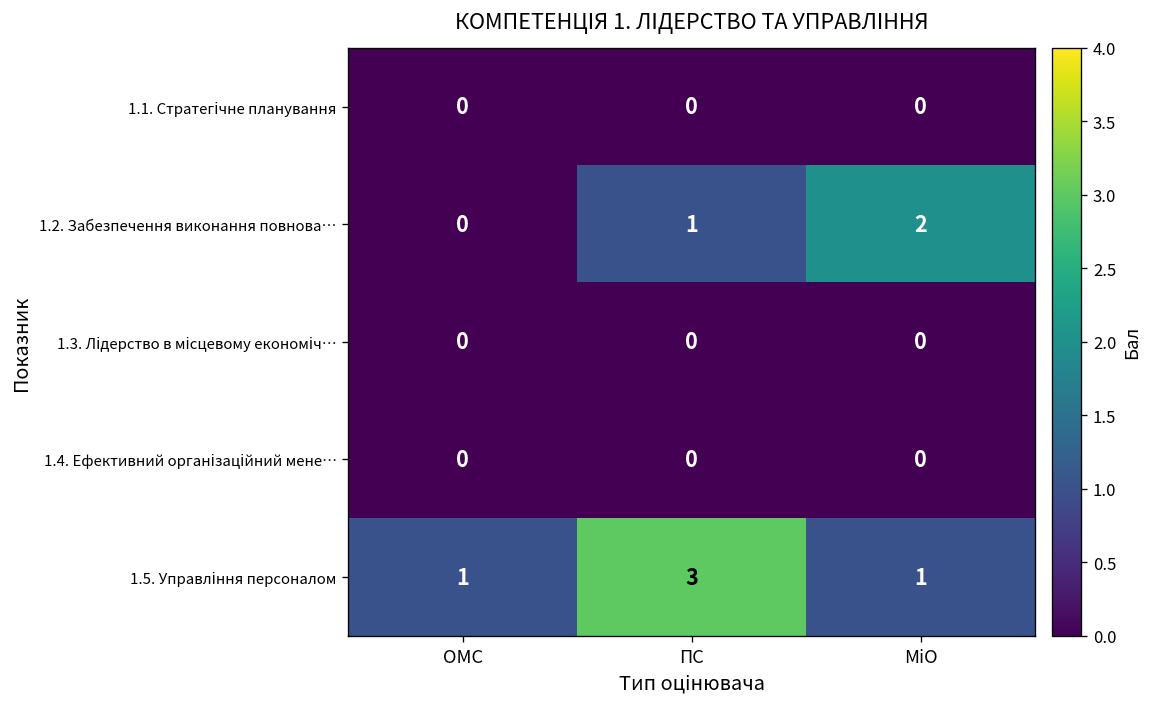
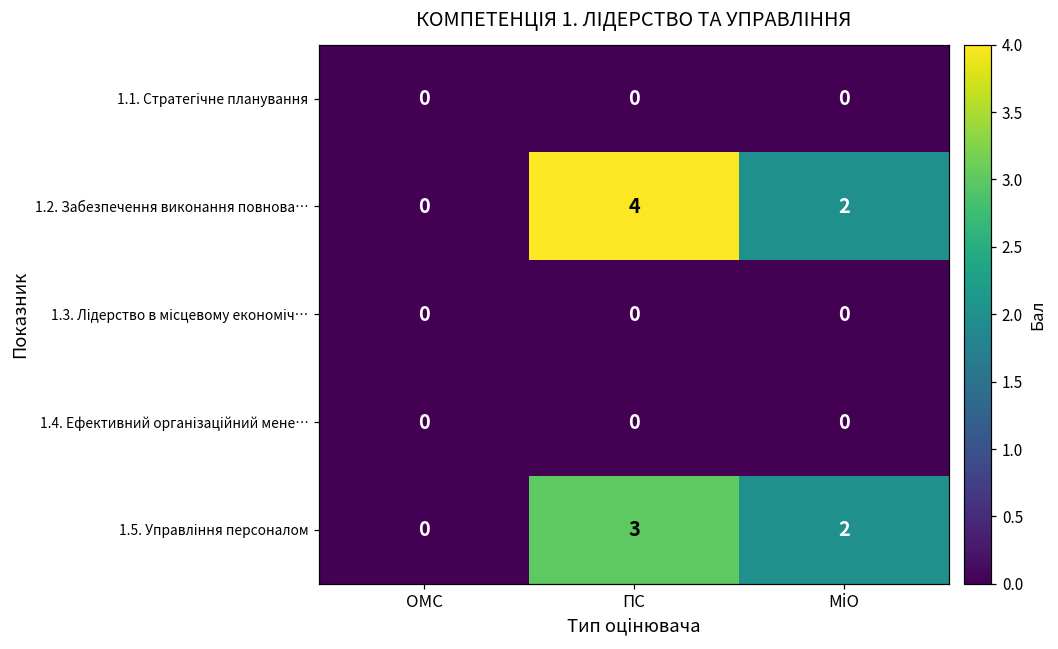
  {
    "1.1. Стратегічне планування": {
      "ОМС": 0,
      "ПС": 0,
      "МіО": 0
    },
    "1.2. Забезпечення виконання повнова…": {
      "ОМС": 0,
-     "ПС": 1,
+     "ПС": 4,
      "МіО": 2
    },
    "1.3. Лідерство в місцевому економіч…": {
      "ОМС": 0,
      "ПС": 0,
      "МіО": 0
    },
    "1.4. Ефективний організаційний мене…": {
      "ОМС": 0,
      "ПС": 0,
      "МіО": 0
    },
    "1.5. Управління персоналом": {
-     "ОМС": 1,
+     "ОМС": 0,
      "ПС": 3,
-     "МіО": 1
+     "МіО": 2
    }
  }
